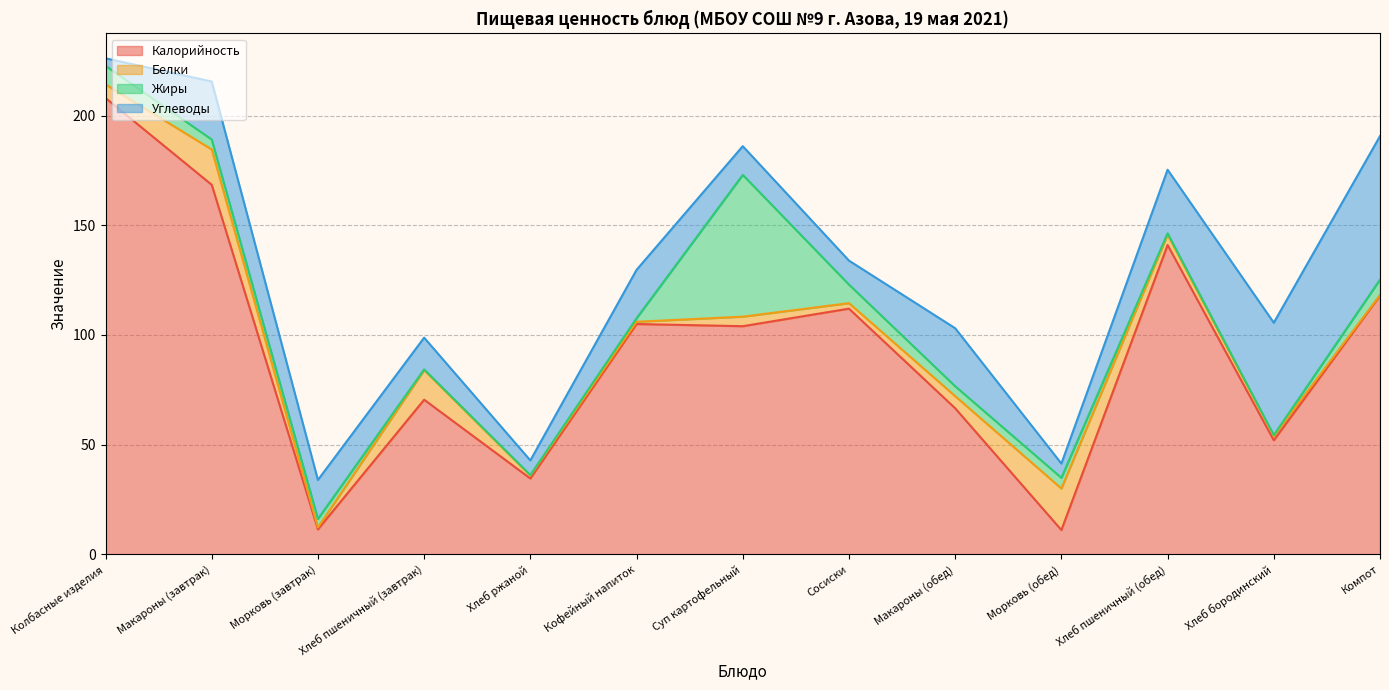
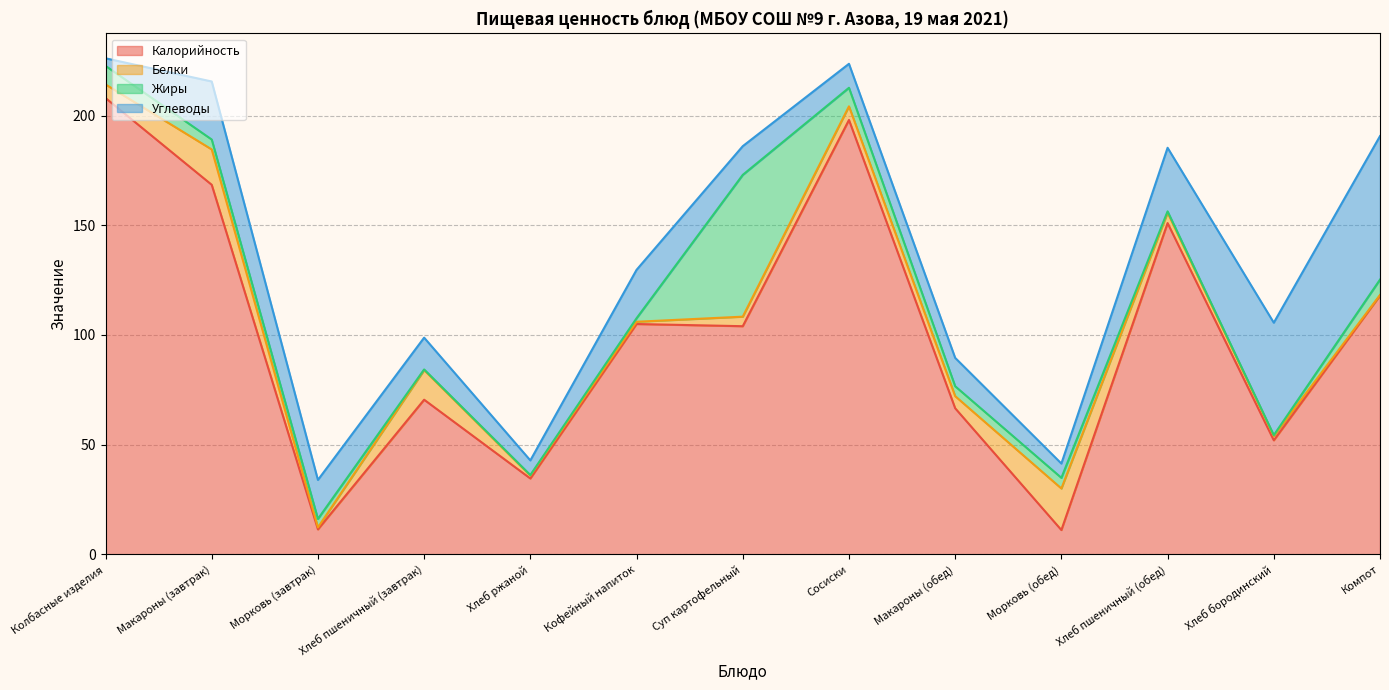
  {
    "Калорийность": {
      "Колбасные изделия": 208,
      "Макароны (завтрак)": 168,
      "Хлеб пшеничный (завтрак)": 71,
      "Хлеб ржаной": 35,
      "Суп картофельный": 104,
-     "Сосиски": 112,
+     "Сосиски": 198,
      "Макароны (обед)": 67,
      "Морковь (обед)": 11,
-     "Хлеб пшеничный (обед)": 141,
+     "Хлеб пшеничный (обед)": 151,
      "Хлеб бородинский": 52
    },
    "Белки": {
      "Колбасные изделия": 6,
      "Макароны (завтрак)": 16,
      "Суп картофельный": 4,
-     "Сосиски": 3,
+     "Сосиски": 6,
      "Макароны (обед)": 6,
      "Морковь (обед)": 19
    },
    "Жиры": {
      "Колбасные изделия": 8,
      "Макароны (завтрак)": 5,
      "Морковь (завтрак)": 4,
      "Кофейный напиток": 2,
      "Суп картофельный": 65,
      "Сосиски": 8,
      "Макароны (обед)": 5,
      "Морковь (обед)": 5,
      "Компот": 7
    },
    "Углеводы": {
      "Колбасные изделия": 3,
      "Морковь (завтрак)": 18,
      "Хлеб пшеничный (завтрак)": 14,
      "Хлеб ржаной": 7,
      "Кофейный напиток": 22,
      "Суп картофельный": 13,
      "Сосиски": 11,
-     "Макароны (обед)": 26,
+     "Макароны (обед)": 13,
      "Морковь (обед)": 7,
      "Хлеб пшеничный (обед)": 29,
      "Хлеб бородинский": 51,
      "Компот": 65
    }
  }
